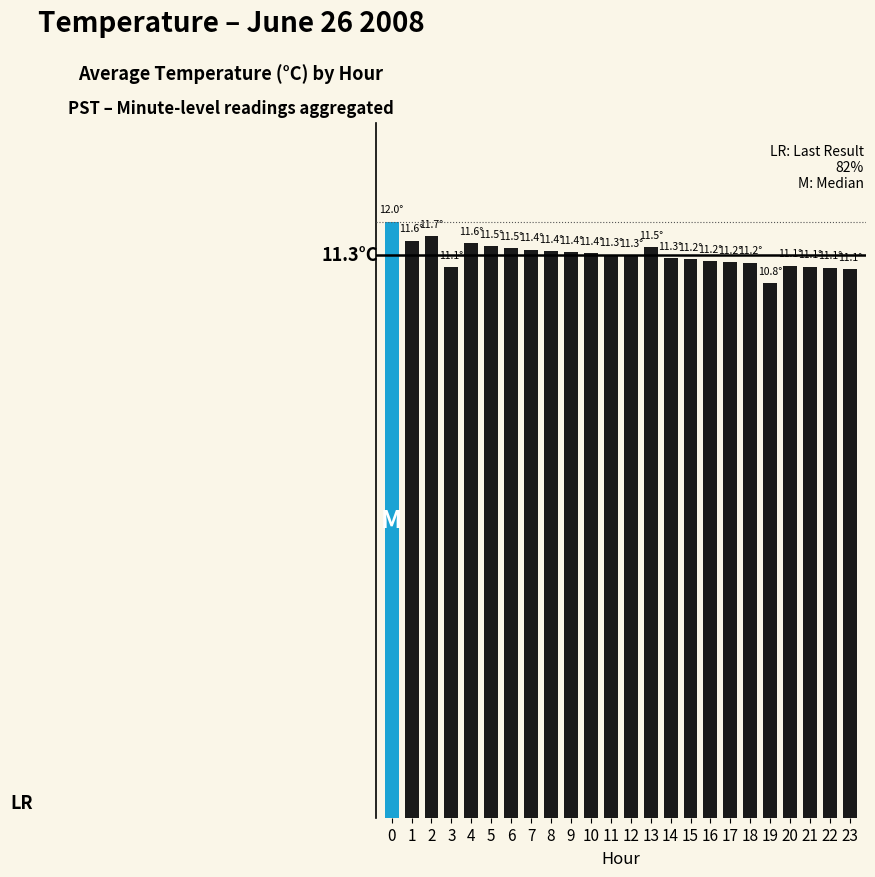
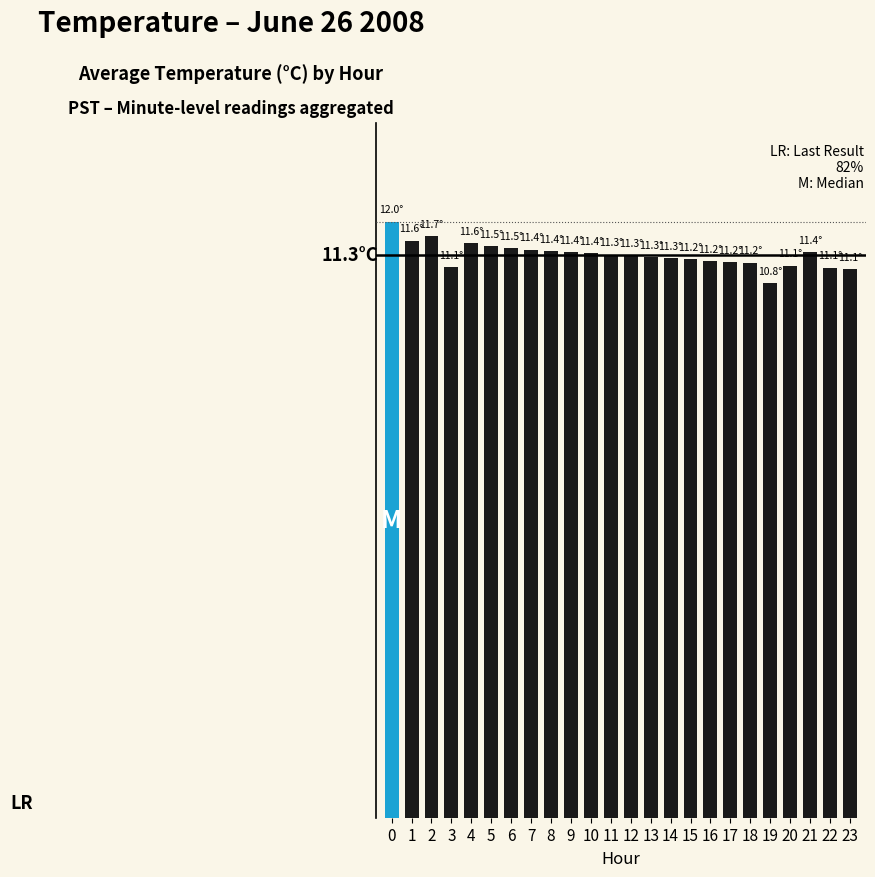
  {
    "0": "12.0°",
    "1": "11.6°",
    "2": "11.7°",
    "3": "11.1°",
    "4": "11.6°",
    "5": "11.5°",
-   "13": "11.5°",
+   "13": "11.3°",
    "14": "11.3°",
    "19": "10.8°",
-   "21": "11.1°",
+   "21": "11.4°",
    "23": "11.1°"
  }
